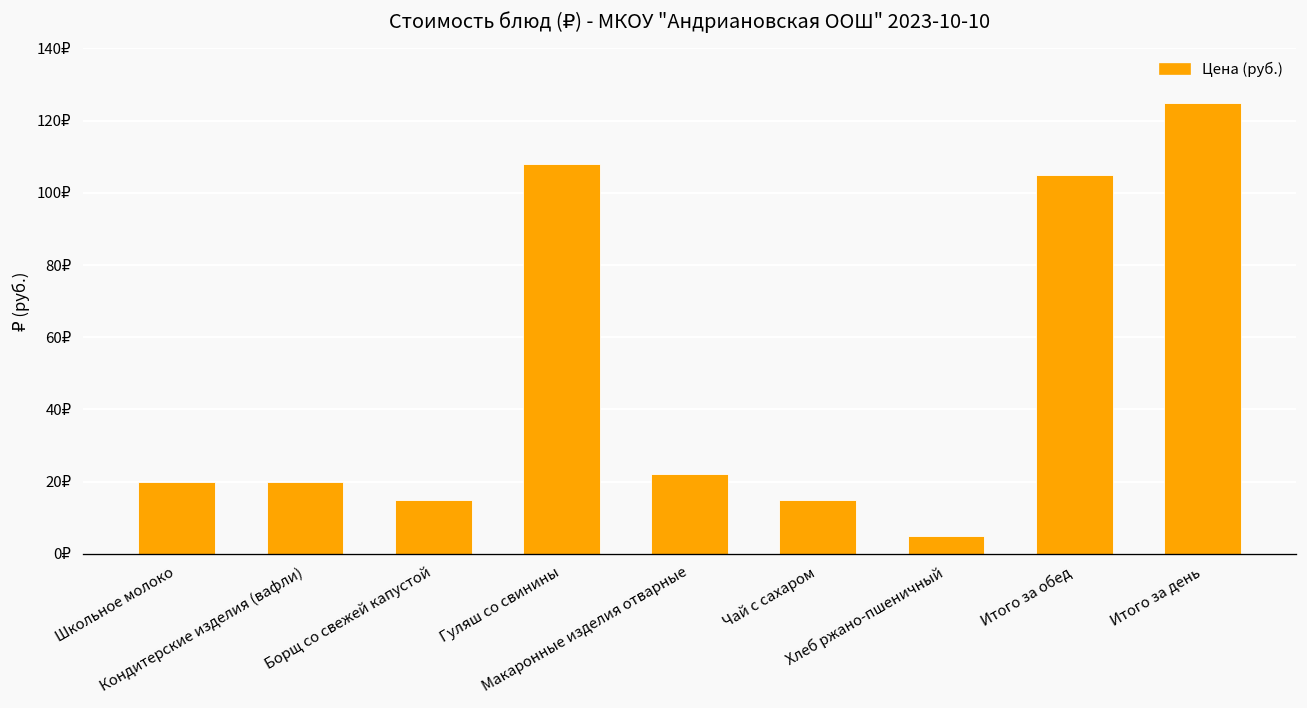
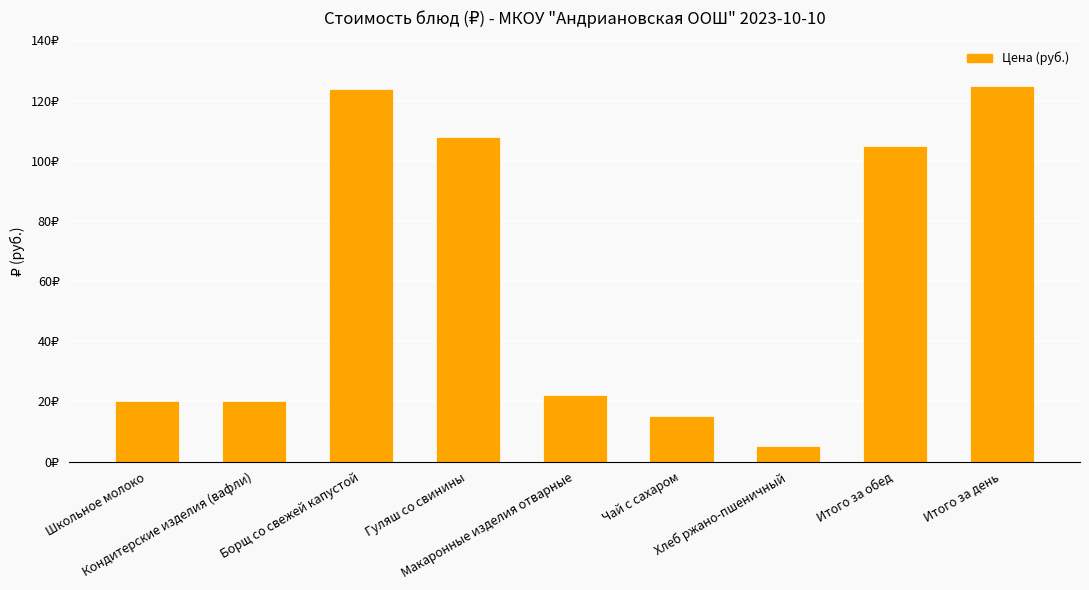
  {
    "Школьное молоко": "20₽",
    "Кондитерские изделия (вафли)": "20₽",
-   "Борщ со свежей капустой": "15₽",
+   "Борщ со свежей капустой": "124₽",
    "Гуляш со свинины": "108₽",
    "Макаронные изделия отварные": "22₽",
    "Чай с сахаром": "15₽",
    "Хлеб ржано-пшеничный": "5₽",
    "Итого за обед": "105₽",
    "Итого за день": "125₽"
  }
